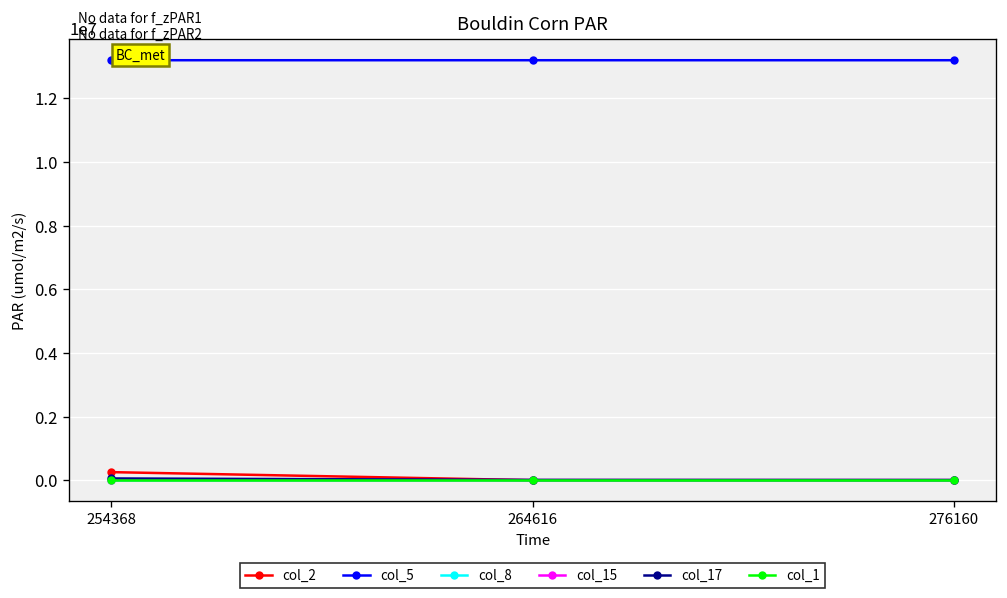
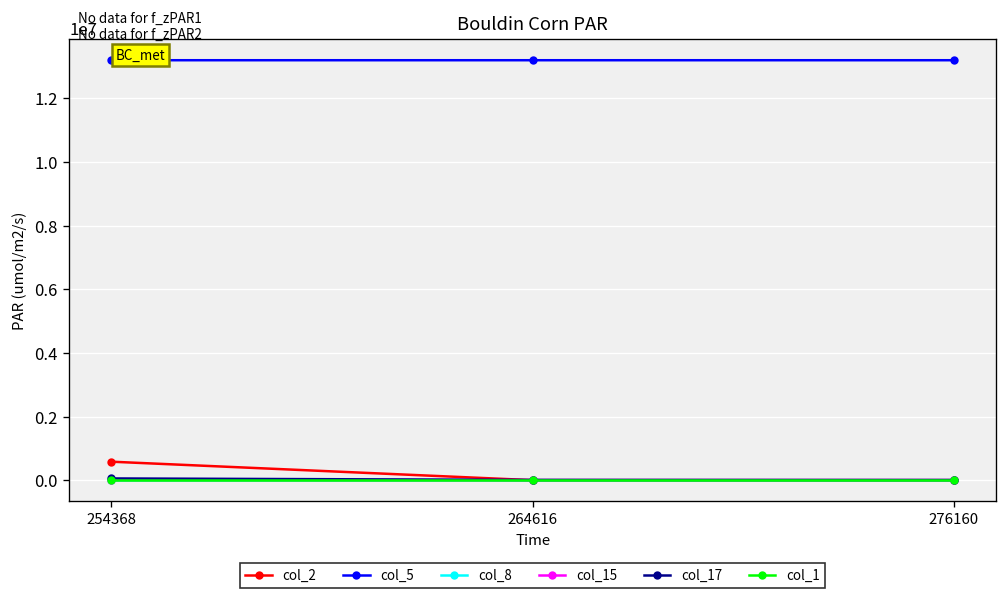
  {
    "col_2": {
-     "254368": 300000
+     "254368": 600000
    },
    "col_5": {
      "254368": 13200000,
      "264616": 13200000,
      "276160": 13200000
    }
  }
